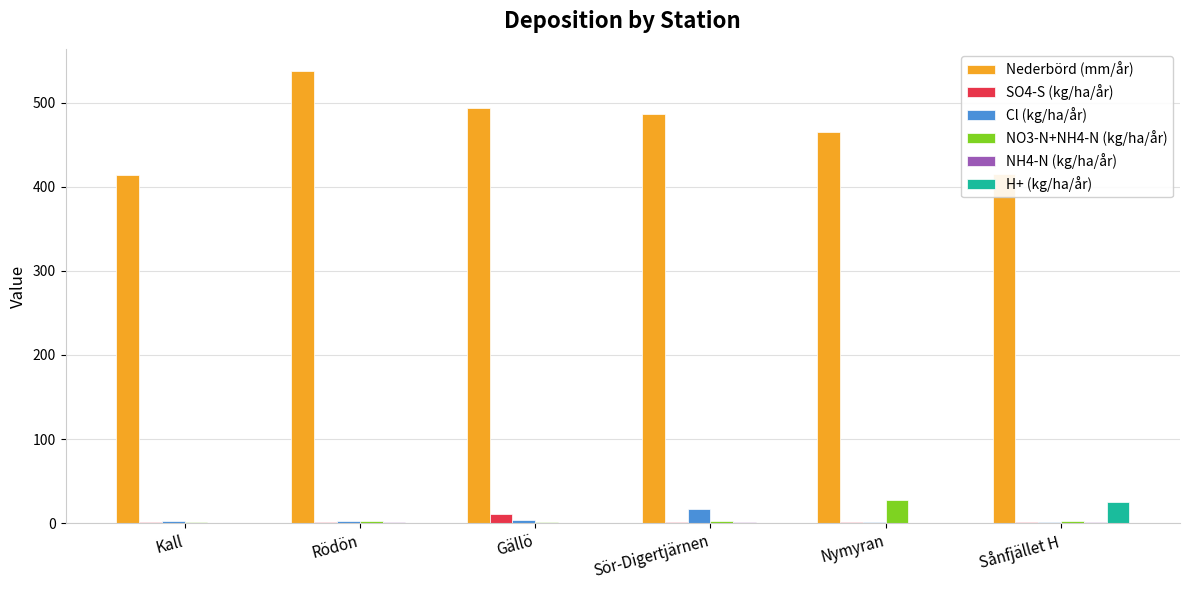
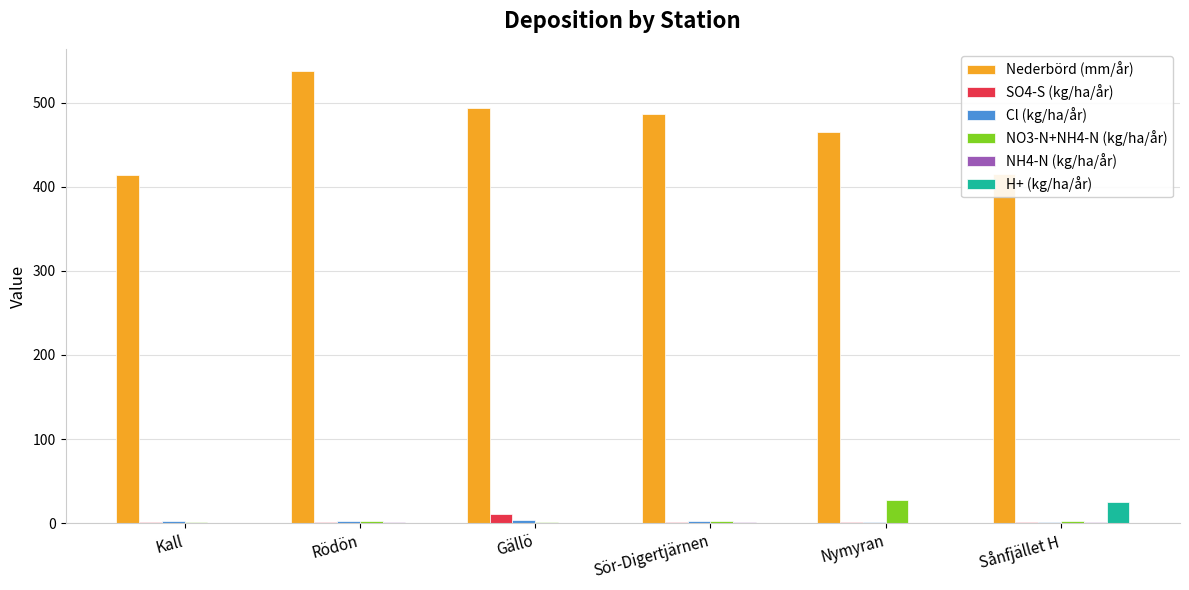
  {
    "Nederbörd (mm/år)": {
      "Kall": 410,
      "Rödön": 540,
      "Gällö": 490,
      "Sör-Digertjärnen": 490,
      "Nymyran": 470
    },
    "SO4-S (kg/ha/år)": {
      "Gällö": 10
    },
    "Cl (kg/ha/år)": {
      "Gällö": 0,
-     "Sör-Digertjärnen": 20
+     "Sör-Digertjärnen": 0
    },
    "NO3-N+NH4-N (kg/ha/år)": {
      "Nymyran": 30
    },
    "H+ (kg/ha/år)": {
      "Sånfjället H": 30
    }
  }
